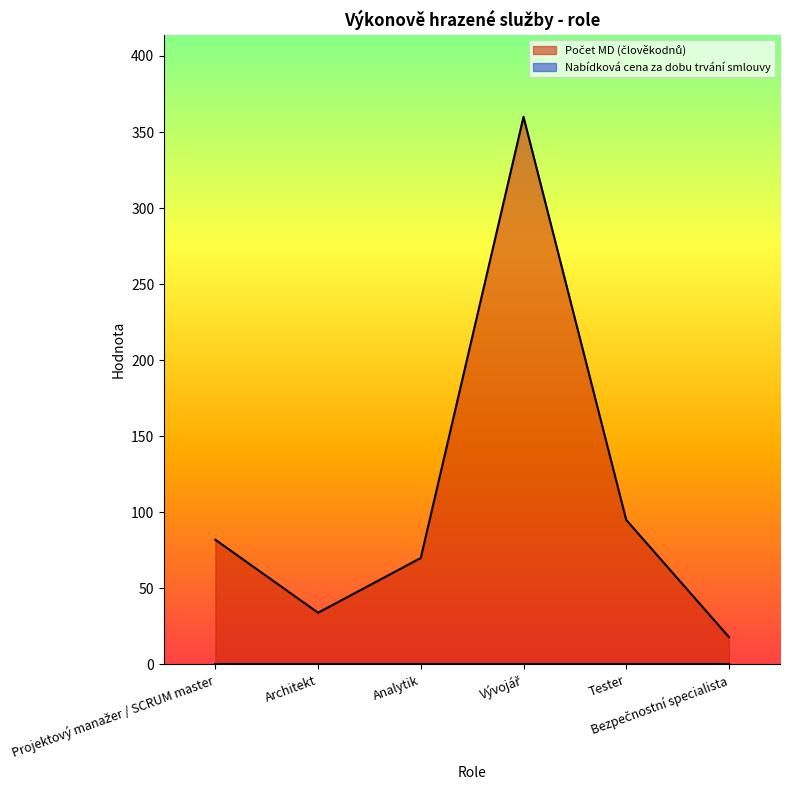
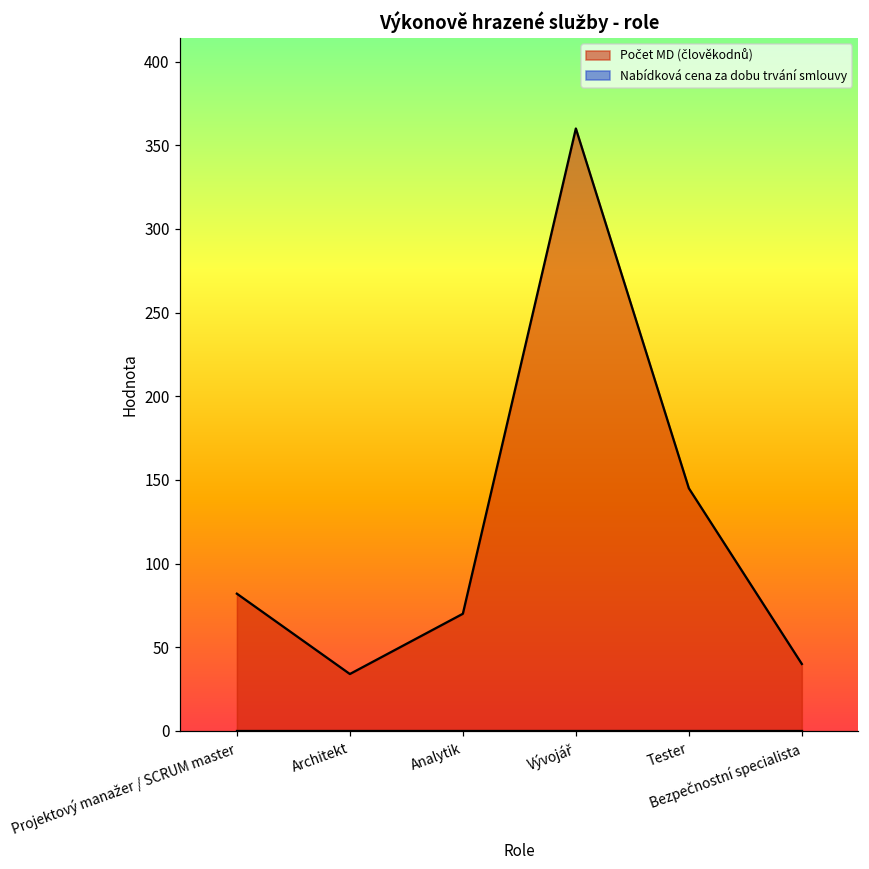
  {
    "Počet MD (člověkodnů)": {
      "Projektový manažer / SCRUM master": 82,
      "Architekt": 34,
      "Analytik": 70,
      "Vývojář": 360,
-     "Tester": 95,
-     "Bezpečnostní specialista": 18
+     "Tester": 145,
+     "Bezpečnostní specialista": 40
    },
    "Nabídková cena za dobu trvání smlouvy": {
      "Projektový manažer / SCRUM master": 0,
      "Architekt": 0,
      "Analytik": 0,
      "Vývojář": 0,
      "Tester": 0,
      "Bezpečnostní specialista": 0
    }
  }
